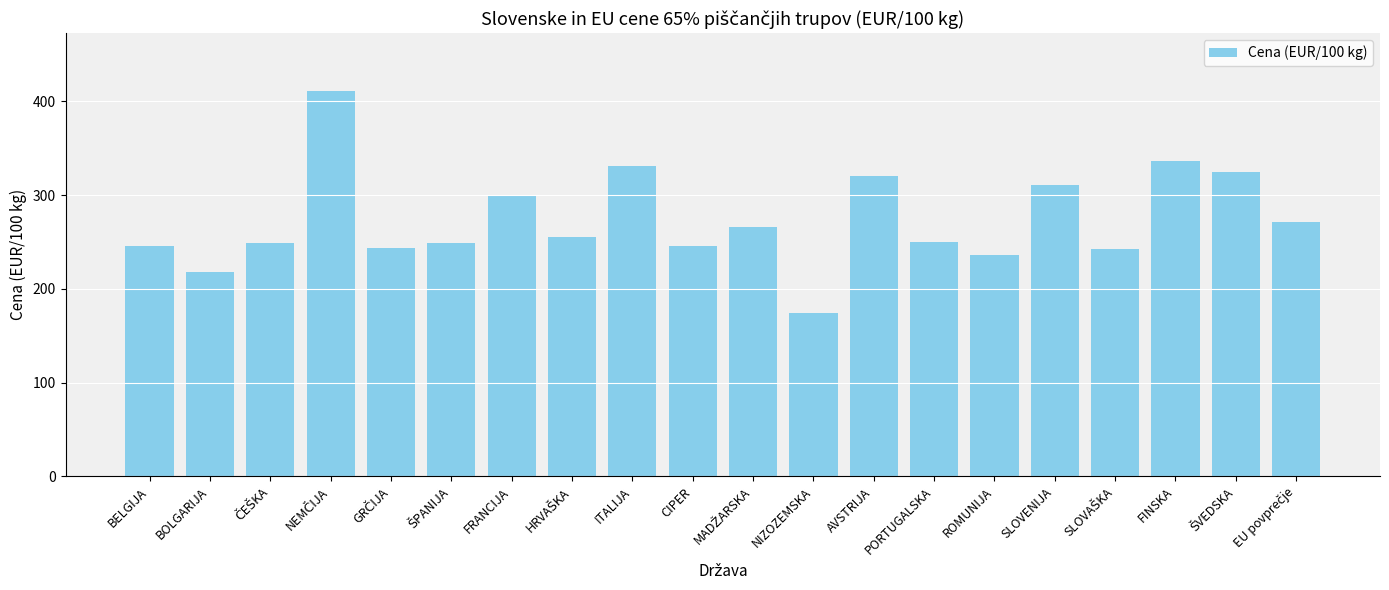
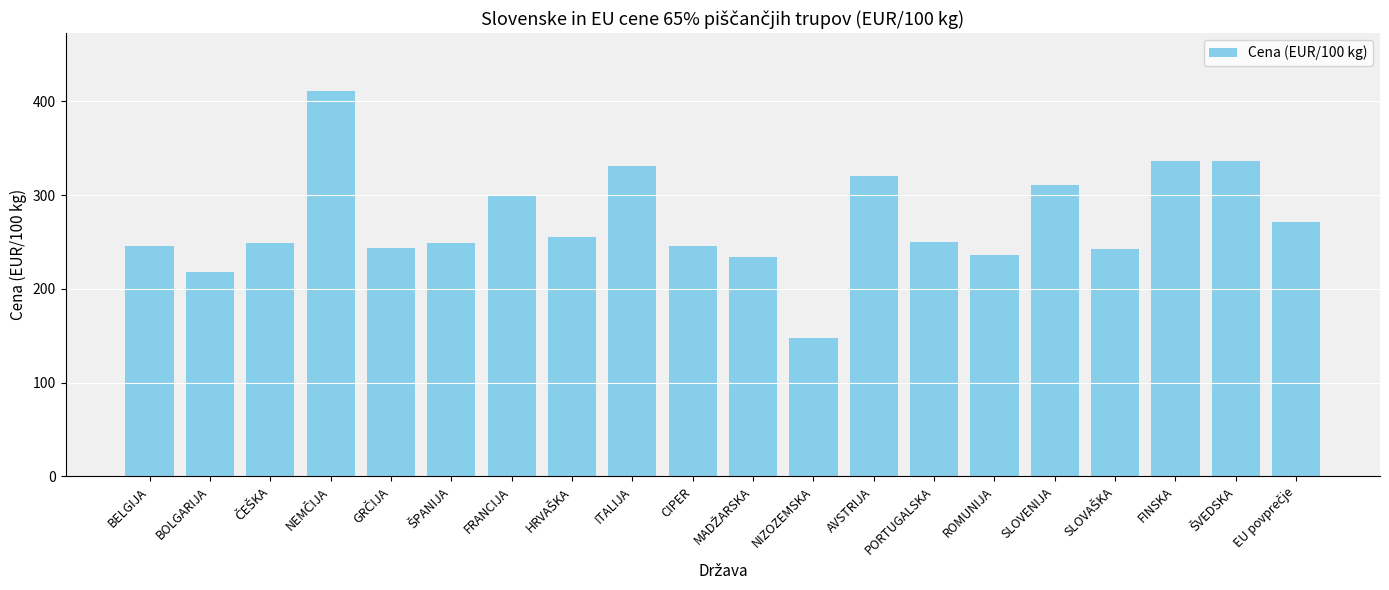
  {
    "BELGIJA": 250,
    "BOLGARIJA": 220,
    "ČEŠKA": 250,
    "NEMČIJA": 410,
    "GRČIJA": 240,
    "ŠPANIJA": 250,
    "FRANCIJA": 300,
    "HRVAŠKA": 260,
    "ITALIJA": 330,
    "CIPER": 250,
-   "MADŽARSKA": 270,
-   "NIZOZEMSKA": 170,
+   "MADŽARSKA": 230,
+   "NIZOZEMSKA": 150,
    "AVSTRIJA": 320,
    "PORTUGALSKA": 250,
    "ROMUNIJA": 240,
    "SLOVENIJA": 310,
    "SLOVAŠKA": 240,
    "FINSKA": 340,
-   "ŠVEDSKA": 320,
+   "ŠVEDSKA": 340,
    "EU povprečje": 270
  }
